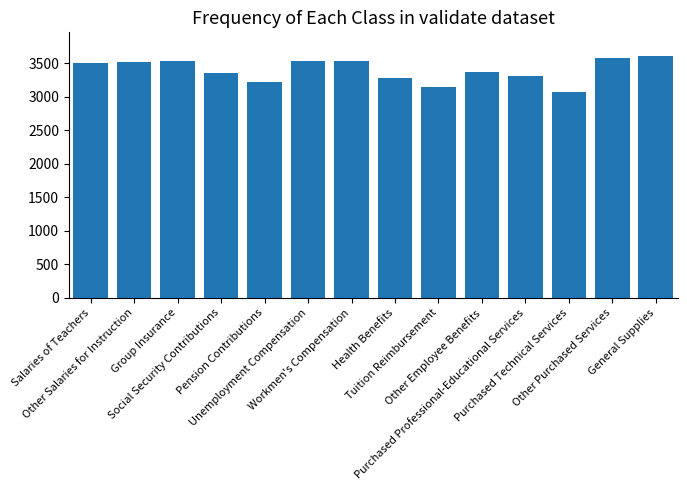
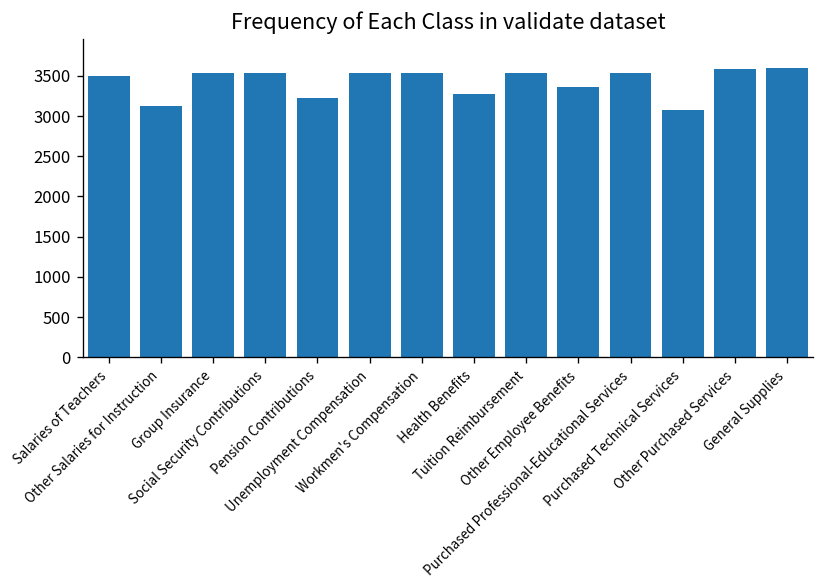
  {
    "Salaries of Teachers": 3500,
-   "Other Salaries for Instruction": 3500,
+   "Other Salaries for Instruction": 3100,
    "Group Insurance": 3500,
-   "Social Security Contributions": 3300,
+   "Social Security Contributions": 3500,
    "Pension Contributions": 3200,
    "Unemployment Compensation": 3500,
    "Workmen's Compensation": 3500,
    "Health Benefits": 3300,
-   "Tuition Reimbursement": 3200,
+   "Tuition Reimbursement": 3500,
    "Other Employee Benefits": 3400,
-   "Purchased Professional-Educational Services": 3300,
+   "Purchased Professional-Educational Services": 3500,
    "Purchased Technical Services": 3100,
    "Other Purchased Services": 3600,
    "General Supplies": 3600
  }
